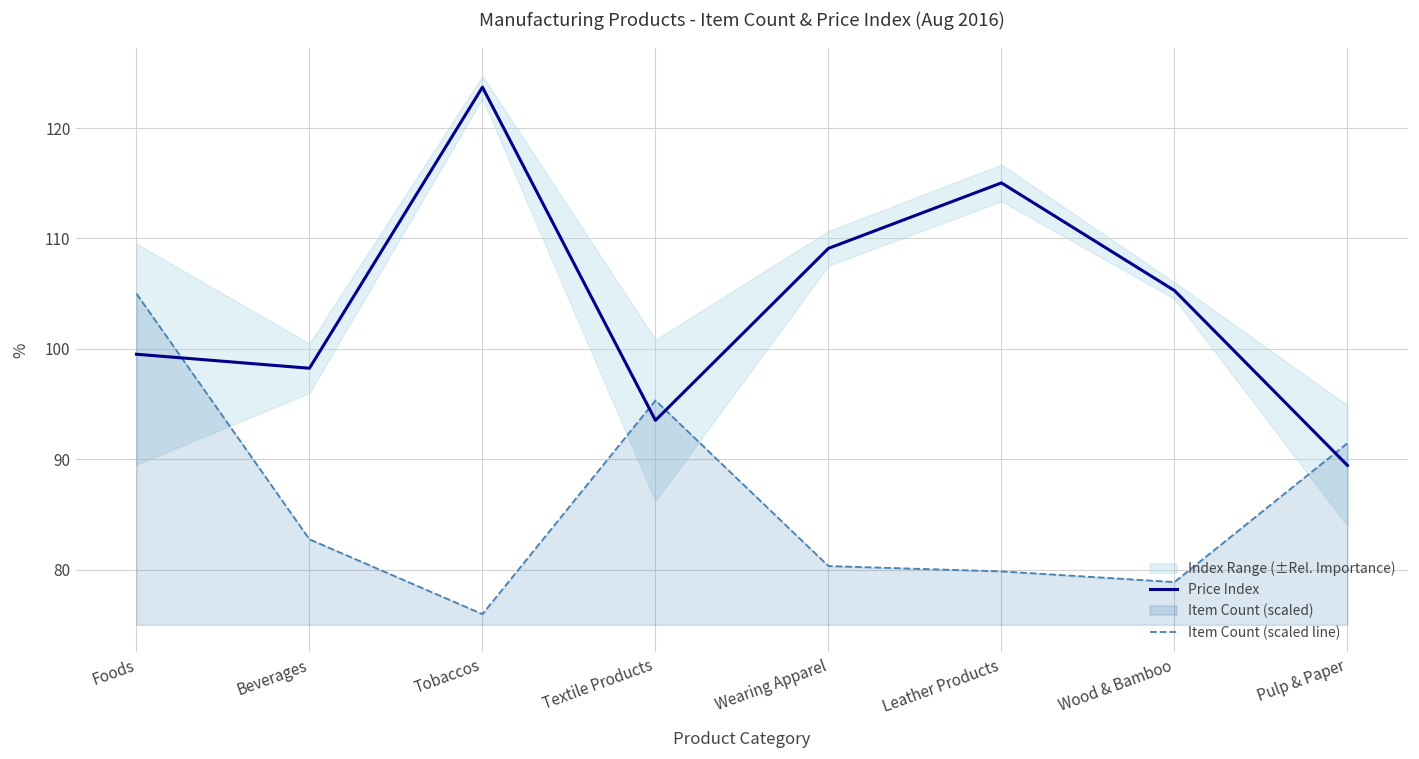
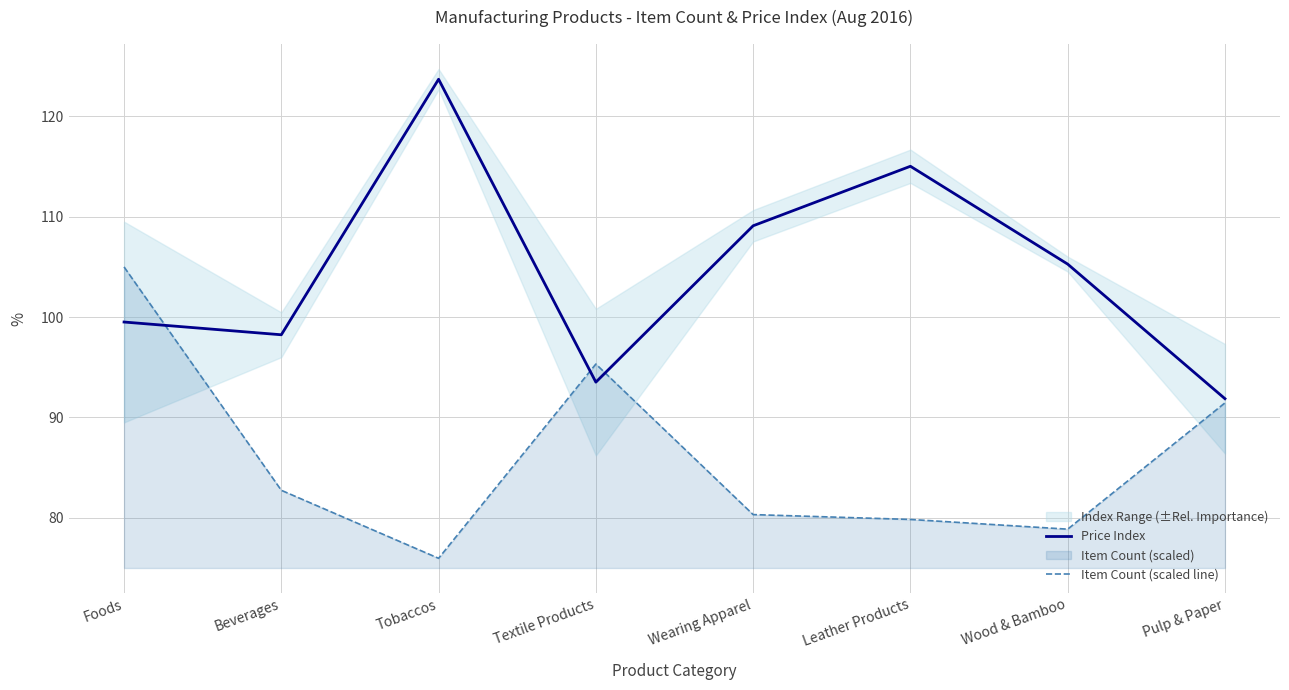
  {
    "Price Index": {
      "Foods": 99.5,
      "Beverages": 98.2,
      "Tobaccos": 123.7,
      "Textile Products": 93.5,
      "Wearing Apparel": 109.1,
      "Leather Products": 115.0,
      "Wood & Bamboo": 105.3,
-     "Pulp & Paper": 89.4
+     "Pulp & Paper": 91.9
    }
  }
